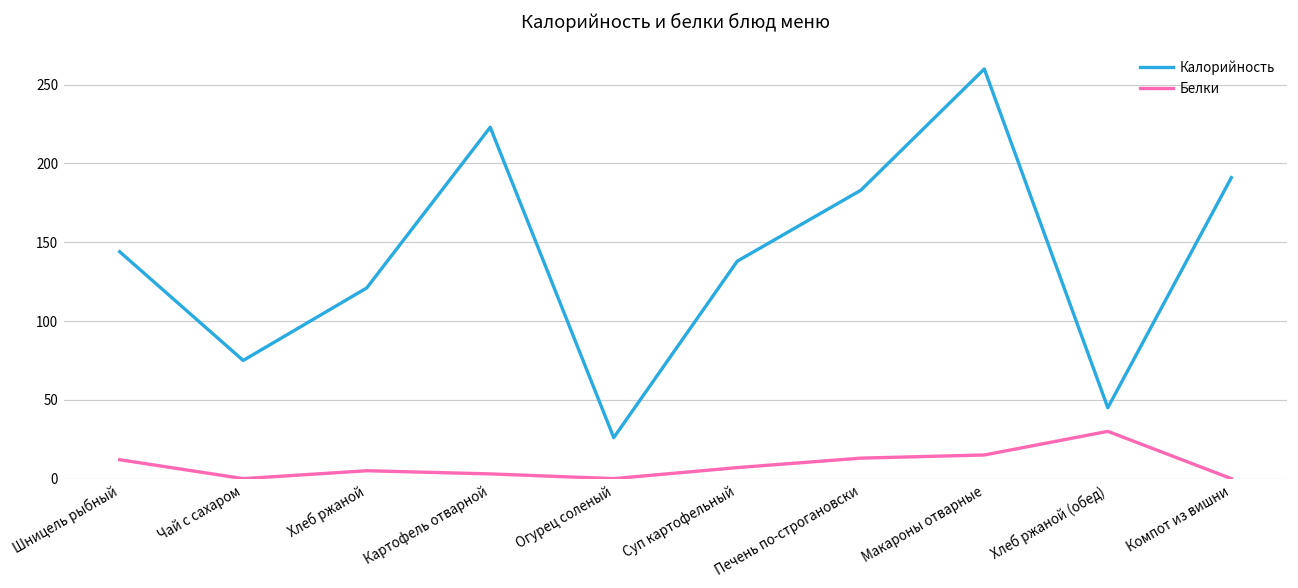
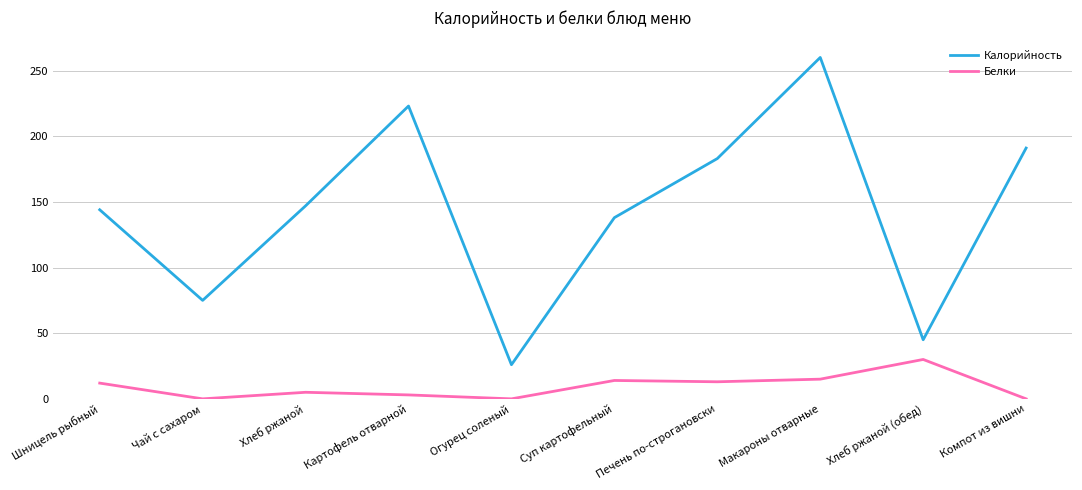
  {
    "Калорийность": {
      "Шницель рыбный": 144,
      "Чай с сахаром": 75,
-     "Хлеб ржаной": 121,
+     "Хлеб ржаной": 147,
      "Картофель отварной": 223,
      "Огурец соленый": 26,
      "Суп картофельный": 138,
      "Печень по-строгановски": 183,
      "Макароны отварные": 260,
      "Хлеб ржаной (обед)": 45,
      "Компот из вишни": 191
    },
    "Белки": {
      "Шницель рыбный": 12,
      "Чай с сахаром": 0,
      "Хлеб ржаной": 5,
      "Картофель отварной": 3,
      "Огурец соленый": 0,
-     "Суп картофельный": 7,
+     "Суп картофельный": 14,
      "Печень по-строгановски": 13,
      "Макароны отварные": 15,
      "Хлеб ржаной (обед)": 30,
      "Компот из вишни": 0
    }
  }
